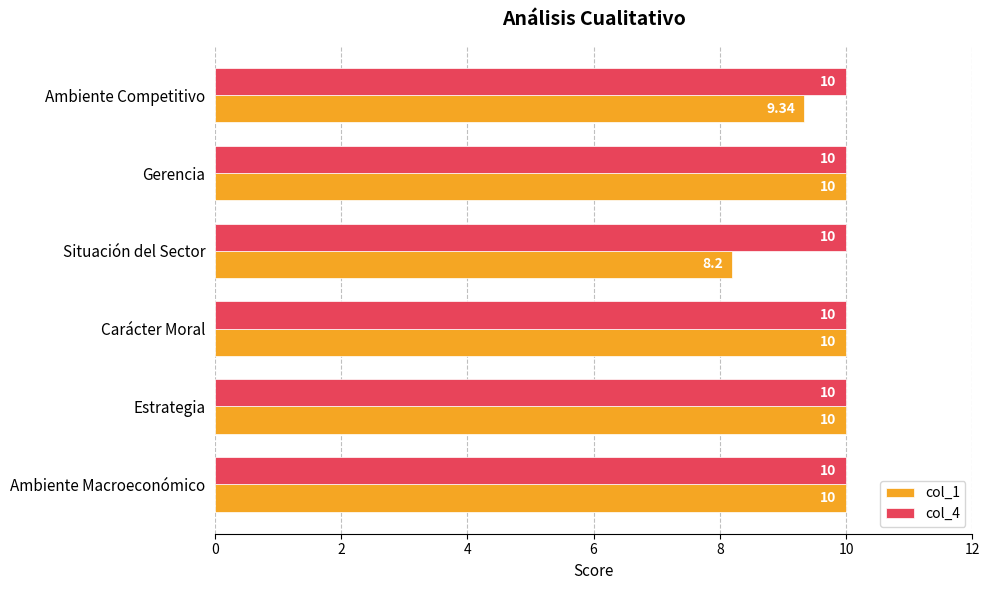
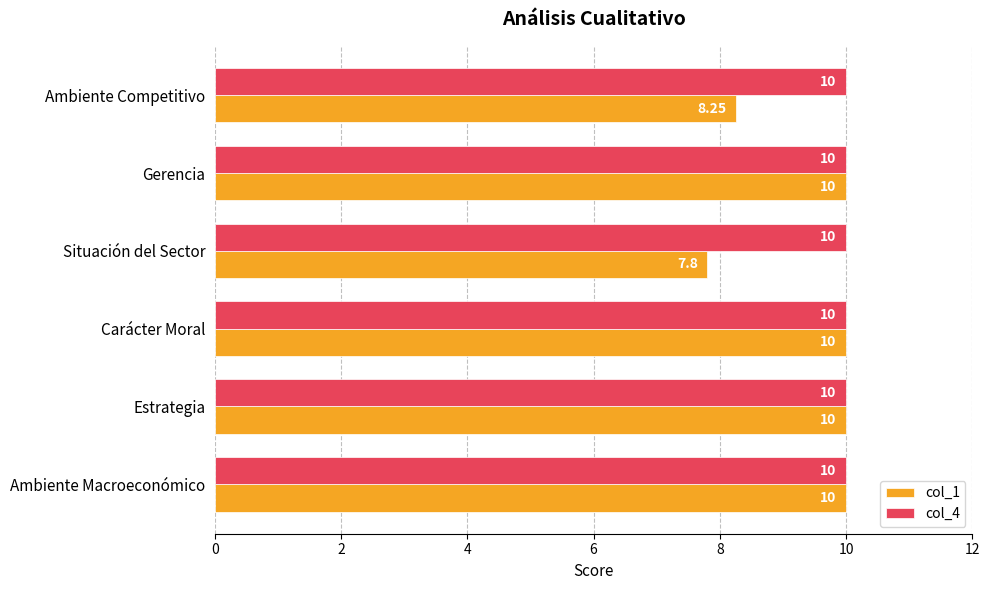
  {
    "col_1": {
-     "Ambiente Competitivo": 9.34,
+     "Ambiente Competitivo": 8.25,
      "Gerencia": 10,
-     "Situación del Sector": 8.2,
+     "Situación del Sector": 7.8,
      "Carácter Moral": 10,
      "Estrategia": 10,
      "Ambiente Macroeconómico": 10
    },
    "col_4": {
      "Ambiente Competitivo": 10,
      "Gerencia": 10,
      "Situación del Sector": 10,
      "Carácter Moral": 10,
      "Estrategia": 10,
      "Ambiente Macroeconómico": 10
    }
  }
